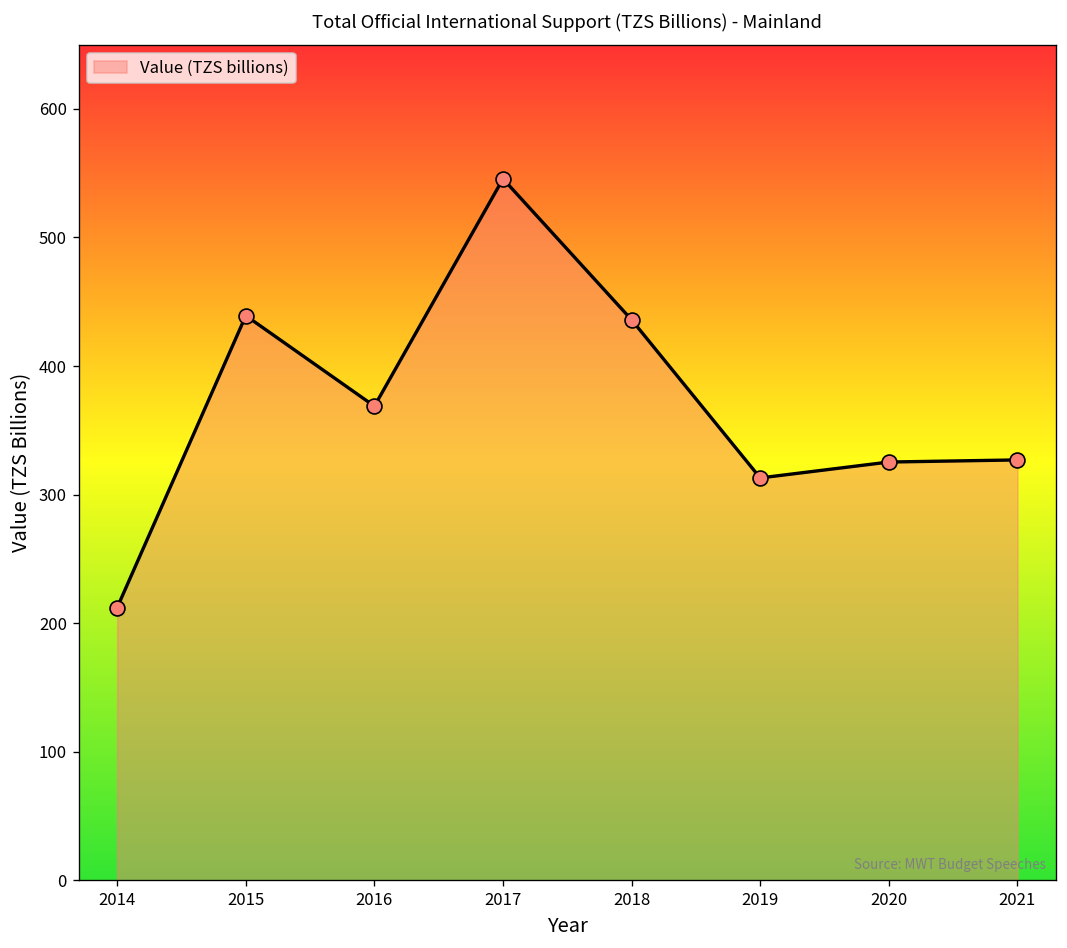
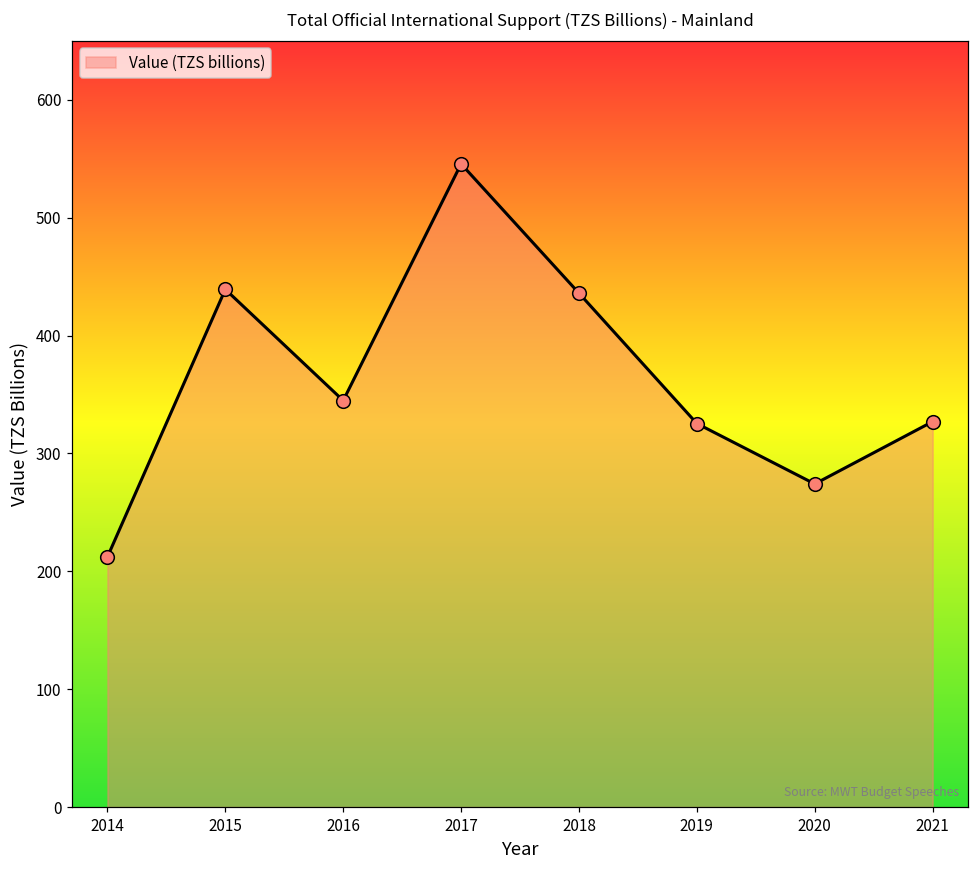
  {
    "2014": 212,
    "2015": 439,
-   "2016": 369,
+   "2016": 345,
    "2017": 546,
    "2018": 436,
-   "2019": 313,
-   "2020": 325,
+   "2019": 325,
+   "2020": 274,
    "2021": 327
  }
